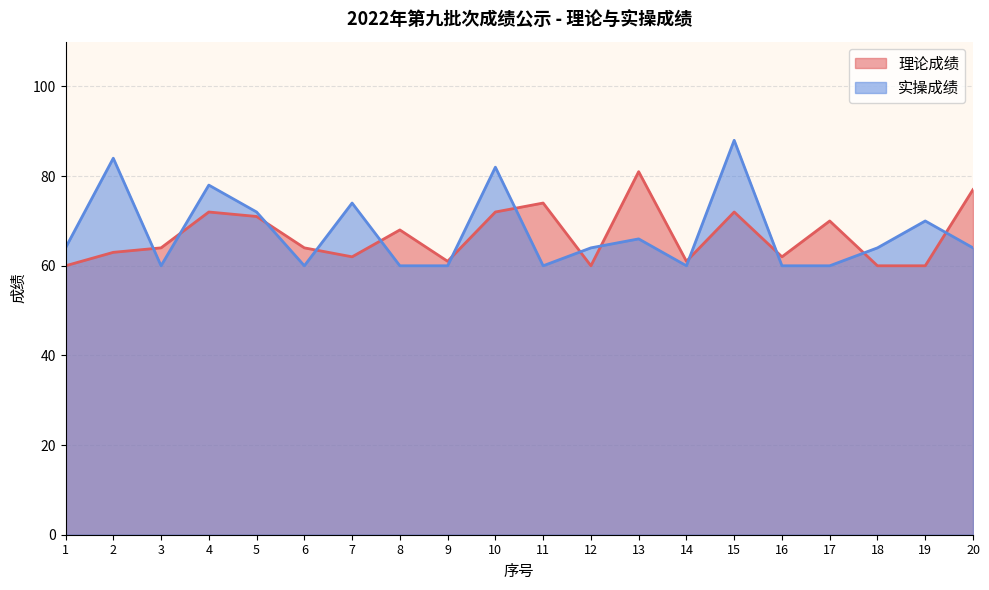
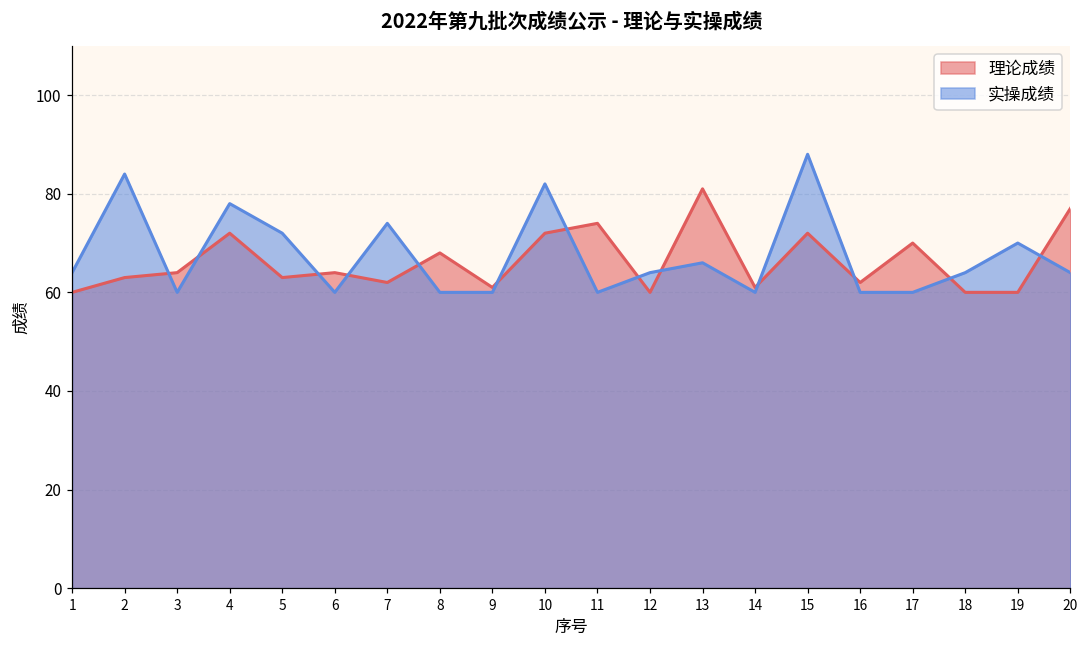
  {
    "理论成绩": {
      "1": 60,
      "2": 63,
      "3": 64,
      "4": 72,
-     "5": 71,
+     "5": 63,
      "6": 64,
      "7": 62,
      "8": 68,
      "9": 61,
      "10": 72,
      "11": 74,
      "12": 60,
      "13": 81,
      "14": 61,
      "15": 72,
      "16": 62,
      "17": 70,
      "18": 60,
      "19": 60,
      "20": 77
    },
    "实操成绩": {
      "1": 64,
      "2": 84,
      "3": 60,
      "4": 78,
      "5": 72,
      "6": 60,
      "7": 74,
      "8": 60,
      "9": 60,
      "10": 82,
      "11": 60,
      "12": 64,
      "13": 66,
      "14": 60,
      "15": 88,
      "16": 60,
      "17": 60,
      "18": 64,
      "19": 70,
      "20": 64
    }
  }
